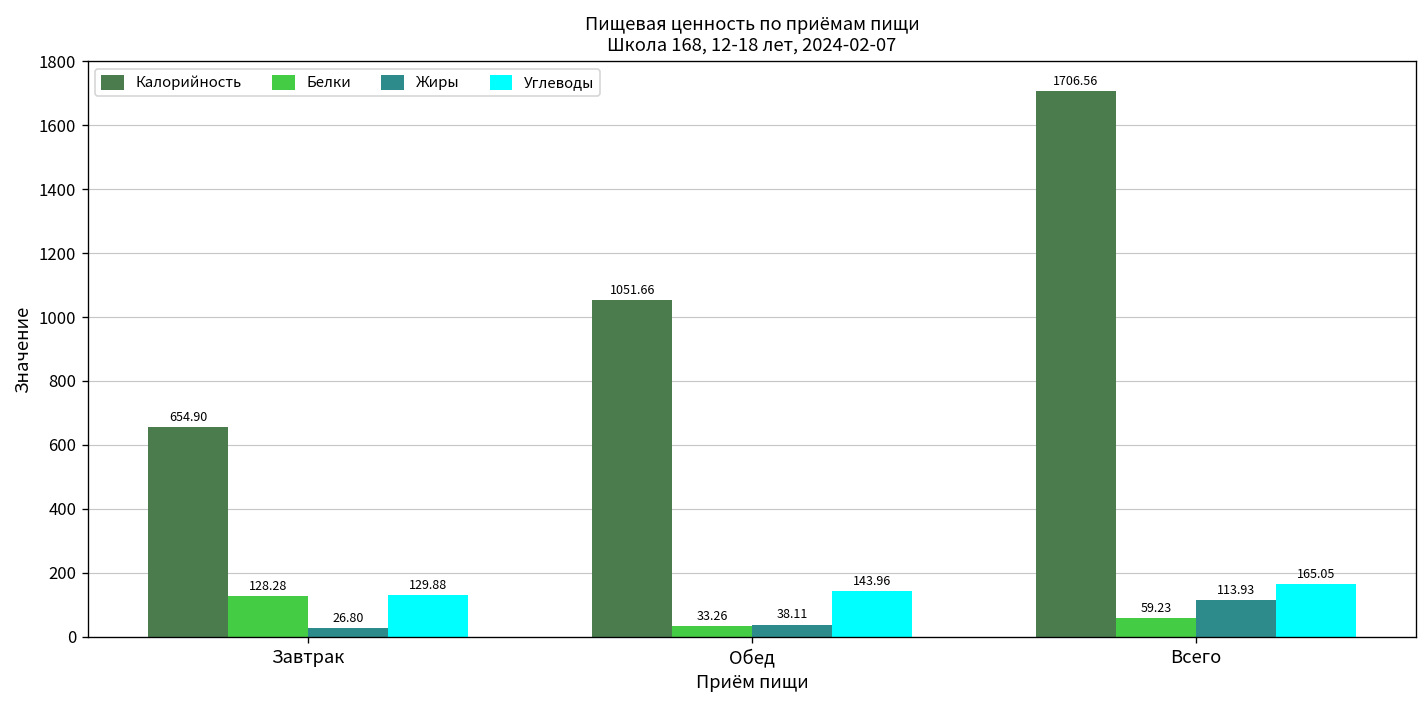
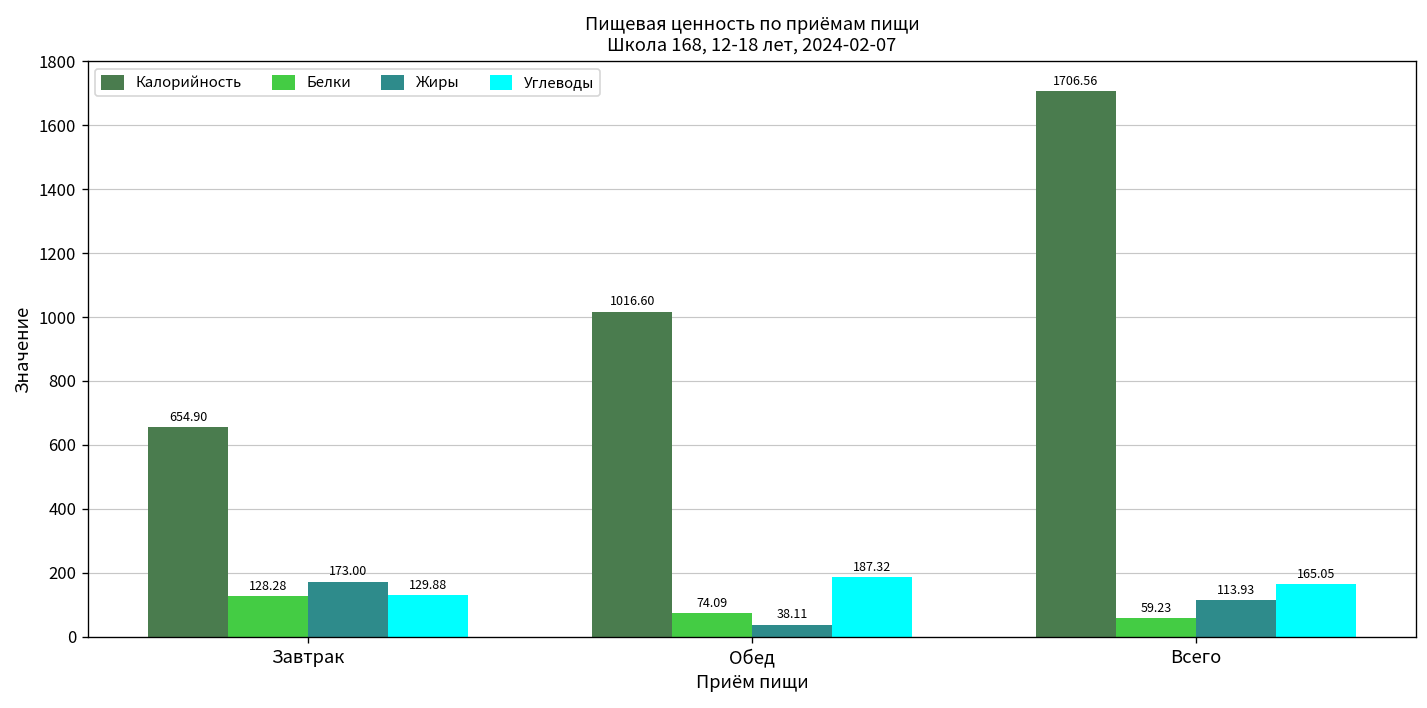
  {
    "Калорийность": {
      "Завтрак": 654.90,
-     "Обед": 1051.66,
+     "Обед": 1016.60,
      "Всего": 1706.56
    },
    "Белки": {
      "Завтрак": 128.28,
-     "Обед": 33.26,
+     "Обед": 74.09,
      "Всего": 59.23
    },
    "Жиры": {
-     "Завтрак": 26.80,
+     "Завтрак": 173.00,
      "Обед": 38.11,
      "Всего": 113.93
    },
    "Углеводы": {
      "Завтрак": 129.88,
-     "Обед": 143.96,
+     "Обед": 187.32,
      "Всего": 165.05
    }
  }
